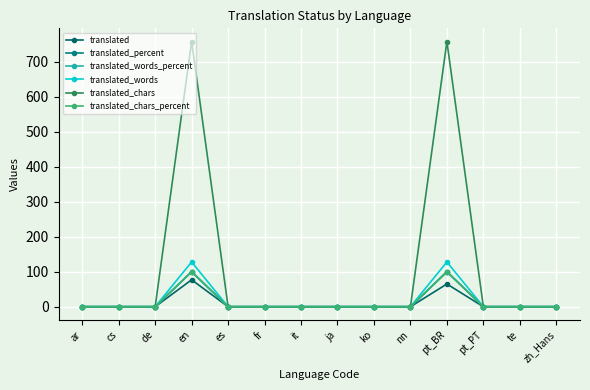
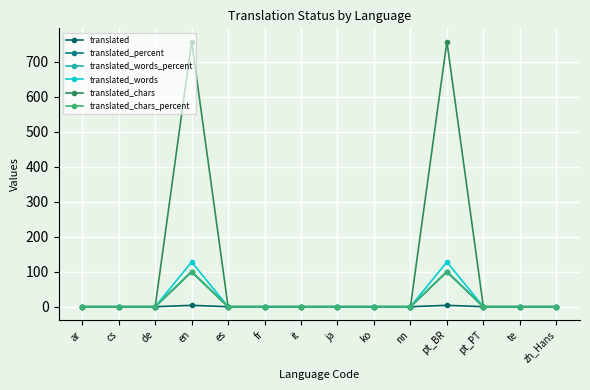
  {
    "translated": {
-     "en": 80,
-     "pt_BR": 70
+     "en": 0,
+     "pt_BR": 0
    },
    "translated_words": {
      "en": 130,
      "pt_BR": 130
    }
  }
